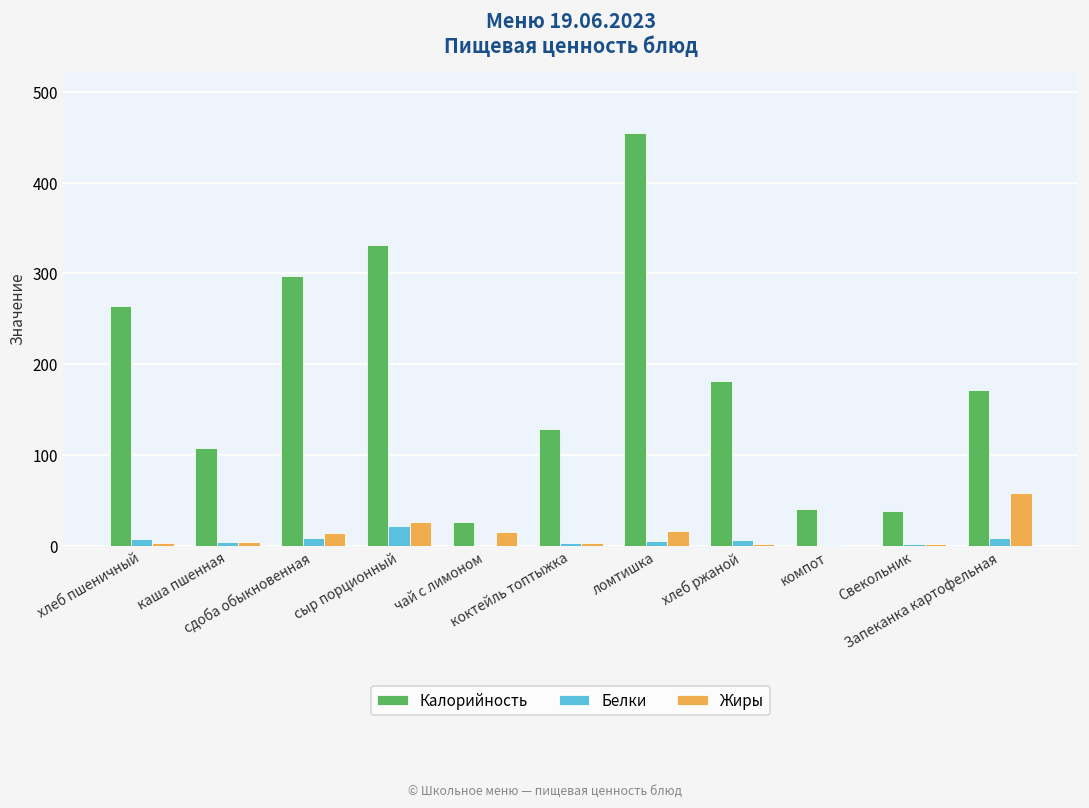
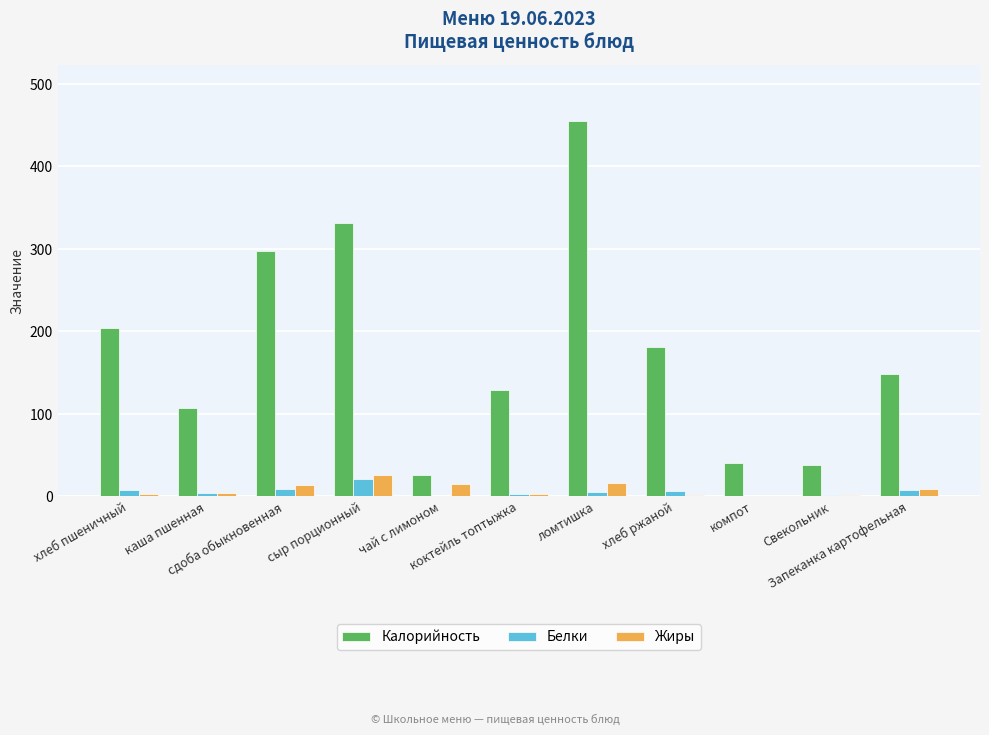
  {
    "Калорийность": {
-     "хлеб пшеничный": 260,
+     "хлеб пшеничный": 200,
      "каша пшенная": 110,
      "сдоба обыкновенная": 300,
      "сыр порционный": 330,
      "чай с лимоном": 30,
      "коктейль топтыжка": 130,
      "ломтишка": 460,
      "хлеб ржаной": 180,
      "компот": 40,
      "Свекольник": 40,
-     "Запеканка картофельная": 170
+     "Запеканка картофельная": 150
    },
    "Белки": {
      "хлеб пшеничный": 10,
      "каша пшенная": 0,
      "сдоба обыкновенная": 10,
      "сыр порционный": 20,
      "ломтишка": 10,
      "хлеб ржаной": 10,
      "Запеканка картофельная": 10
    },
    "Жиры": {
      "каша пшенная": 0,
      "сдоба обыкновенная": 10,
      "сыр порционный": 30,
      "чай с лимоном": 20,
      "коктейль топтыжка": 0,
      "ломтишка": 20,
-     "Запеканка картофельная": 60
+     "Запеканка картофельная": 10
    }
  }
